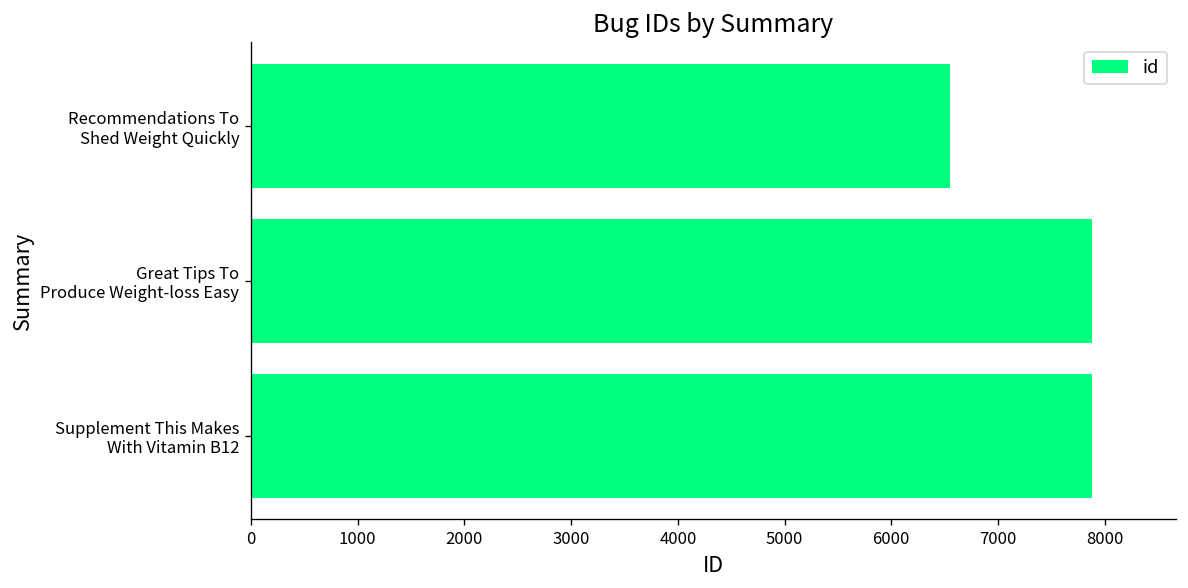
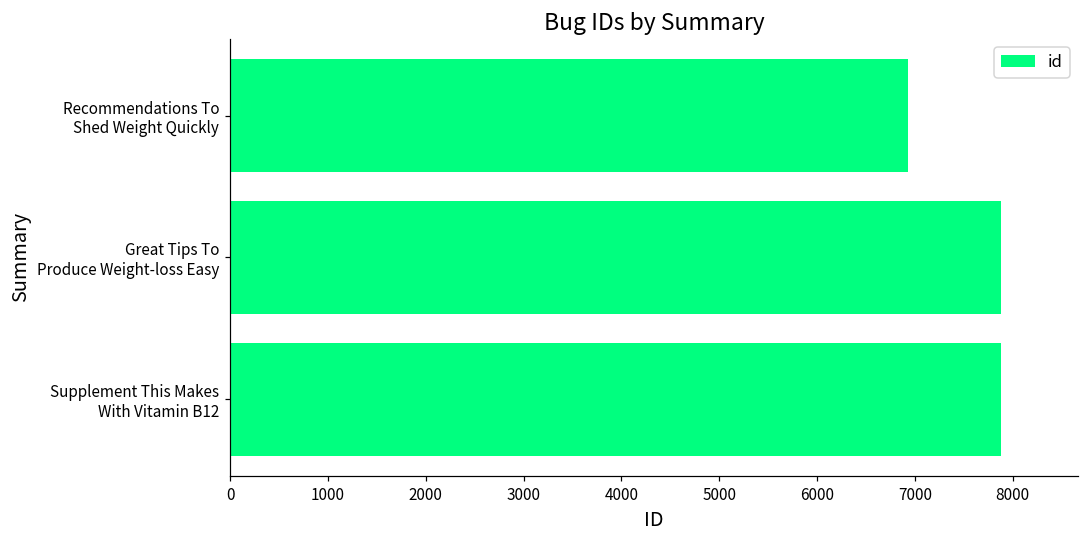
  {
-   "Recommendations To Shed Weight Quickly": 6600,
+   "Recommendations To Shed Weight Quickly": 6900,
    "Great Tips To Produce Weight-loss Easy": 7900,
    "Supplement This Makes With Vitamin B12": 7900
  }
